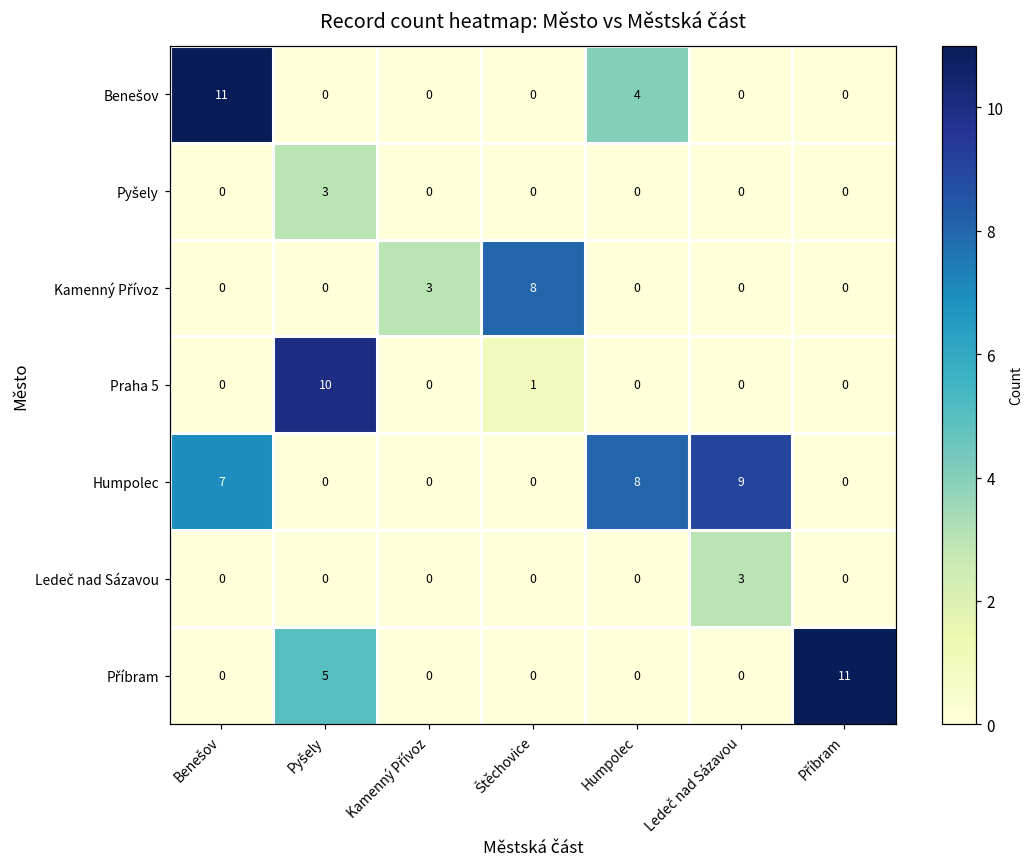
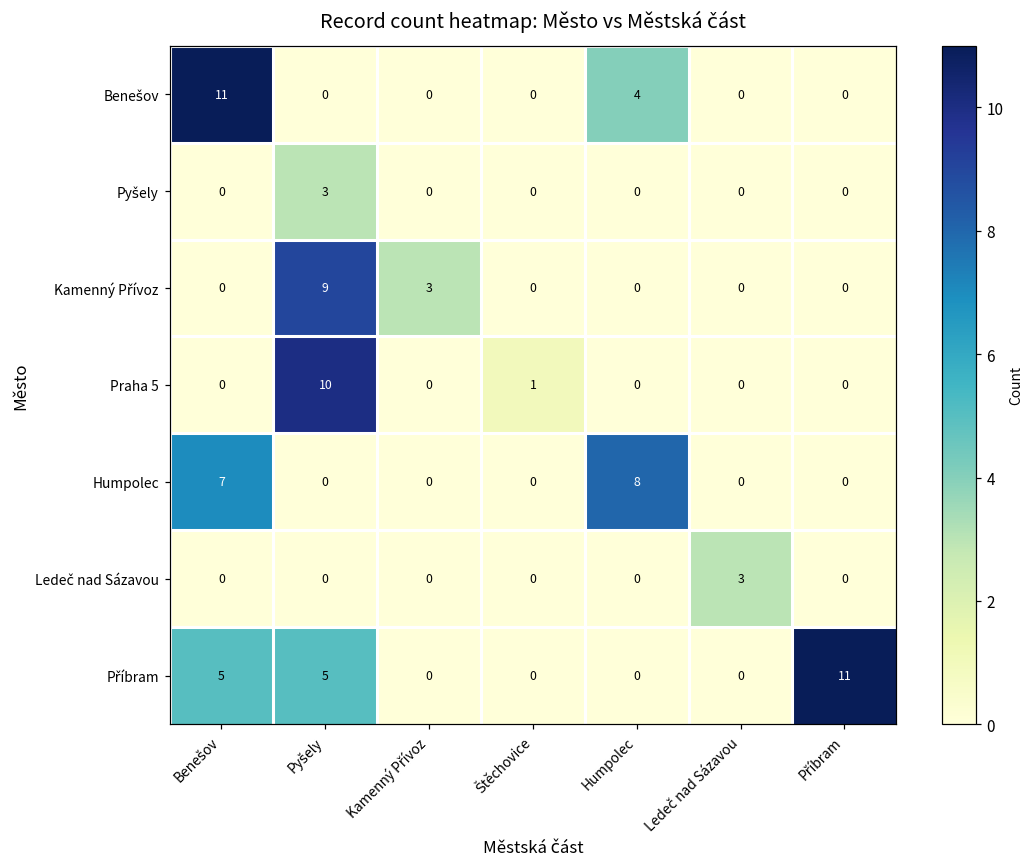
  {
    "Benešov": {
      "Benešov": 11,
      "Pyšely": 0,
      "Kamenný Přívoz": 0,
      "Štěchovice": 0,
      "Humpolec": 4,
      "Ledeč nad Sázavou": 0,
      "Příbram": 0
    },
    "Pyšely": {
      "Benešov": 0,
      "Pyšely": 3,
      "Kamenný Přívoz": 0,
      "Štěchovice": 0,
      "Humpolec": 0,
      "Ledeč nad Sázavou": 0,
      "Příbram": 0
    },
    "Kamenný Přívoz": {
      "Benešov": 0,
-     "Pyšely": 0,
+     "Pyšely": 9,
      "Kamenný Přívoz": 3,
-     "Štěchovice": 8,
+     "Štěchovice": 0,
      "Humpolec": 0,
      "Ledeč nad Sázavou": 0,
      "Příbram": 0
    },
    "Praha 5": {
      "Benešov": 0,
      "Pyšely": 10,
      "Kamenný Přívoz": 0,
      "Štěchovice": 1,
      "Humpolec": 0,
      "Ledeč nad Sázavou": 0,
      "Příbram": 0
    },
    "Humpolec": {
      "Benešov": 7,
      "Pyšely": 0,
      "Kamenný Přívoz": 0,
      "Štěchovice": 0,
      "Humpolec": 8,
-     "Ledeč nad Sázavou": 9,
+     "Ledeč nad Sázavou": 0,
      "Příbram": 0
    },
    "Ledeč nad Sázavou": {
      "Benešov": 0,
      "Pyšely": 0,
      "Kamenný Přívoz": 0,
      "Štěchovice": 0,
      "Humpolec": 0,
      "Ledeč nad Sázavou": 3,
      "Příbram": 0
    },
    "Příbram": {
-     "Benešov": 0,
+     "Benešov": 5,
      "Pyšely": 5,
      "Kamenný Přívoz": 0,
      "Štěchovice": 0,
      "Humpolec": 0,
      "Ledeč nad Sázavou": 0,
      "Příbram": 11
    }
  }
